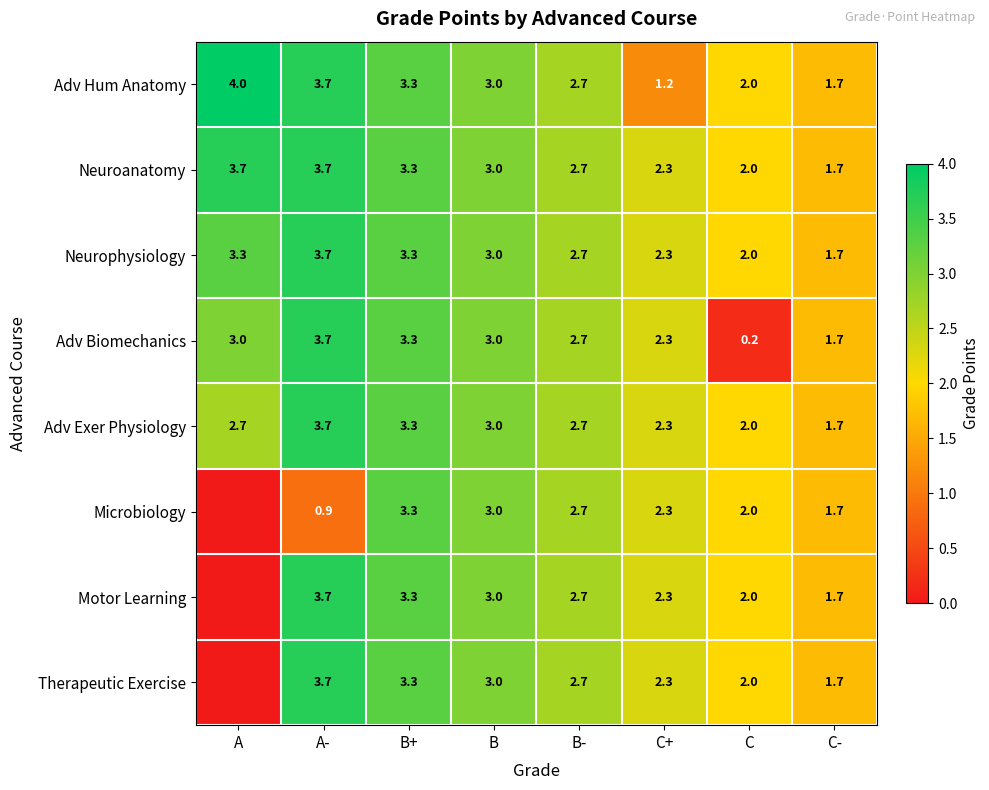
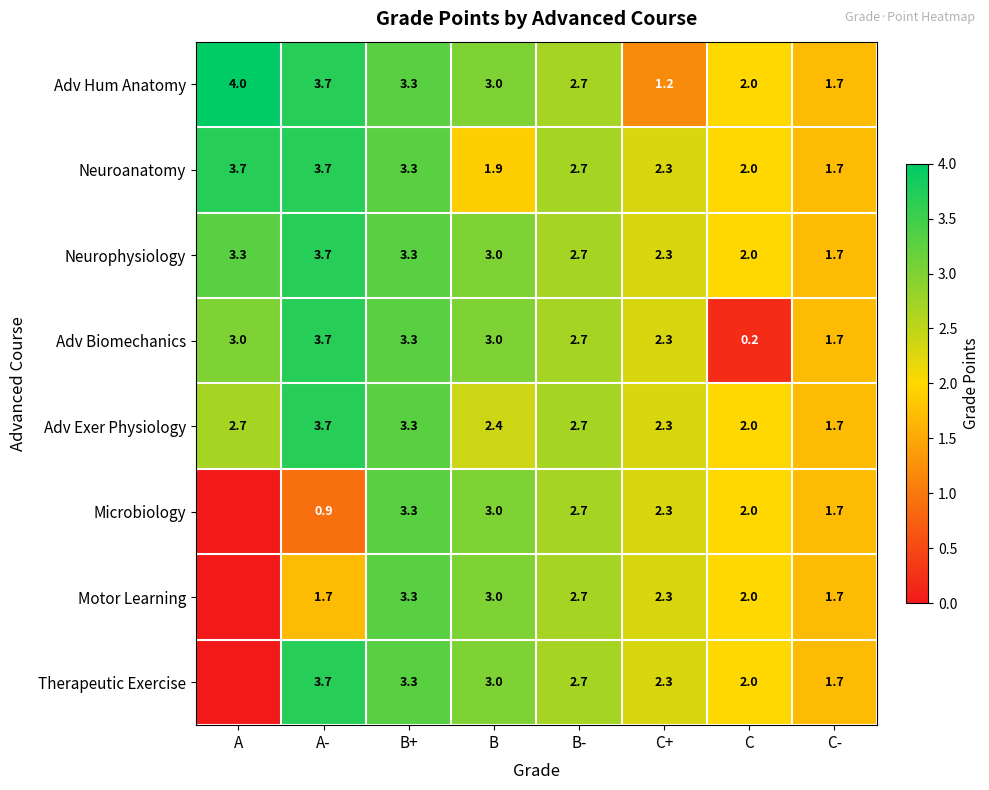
  {
    "Adv Hum Anatomy": {
      "A": 4.0,
      "A-": 3.7,
      "B+": 3.3,
      "B": 3.0,
      "B-": 2.7,
      "C+": 1.2,
      "C": 2.0,
      "C-": 1.7
    },
    "Neuroanatomy": {
      "A": 3.7,
      "A-": 3.7,
      "B+": 3.3,
-     "B": 3.0,
+     "B": 1.9,
      "B-": 2.7,
      "C+": 2.3,
      "C": 2.0,
      "C-": 1.7
    },
    "Neurophysiology": {
      "A": 3.3,
      "A-": 3.7,
      "B+": 3.3,
      "B": 3.0,
      "B-": 2.7,
      "C+": 2.3,
      "C": 2.0,
      "C-": 1.7
    },
    "Adv Biomechanics": {
      "A": 3.0,
      "A-": 3.7,
      "B+": 3.3,
      "B": 3.0,
      "B-": 2.7,
      "C+": 2.3,
      "C": 0.2,
      "C-": 1.7
    },
    "Adv Exer Physiology": {
      "A": 2.7,
      "A-": 3.7,
      "B+": 3.3,
-     "B": 3.0,
+     "B": 2.4,
      "B-": 2.7,
      "C+": 2.3,
      "C": 2.0,
      "C-": 1.7
    },
    "Microbiology": {
      "A-": 0.9,
      "B+": 3.3,
      "B": 3.0,
      "B-": 2.7,
      "C+": 2.3,
      "C": 2.0,
      "C-": 1.7
    },
    "Motor Learning": {
-     "A-": 3.7,
+     "A-": 1.7,
      "B+": 3.3,
      "B": 3.0,
      "B-": 2.7,
      "C+": 2.3,
      "C": 2.0,
      "C-": 1.7
    },
    "Therapeutic Exercise": {
      "A-": 3.7,
      "B+": 3.3,
      "B": 3.0,
      "B-": 2.7,
      "C+": 2.3,
      "C": 2.0,
      "C-": 1.7
    }
  }
